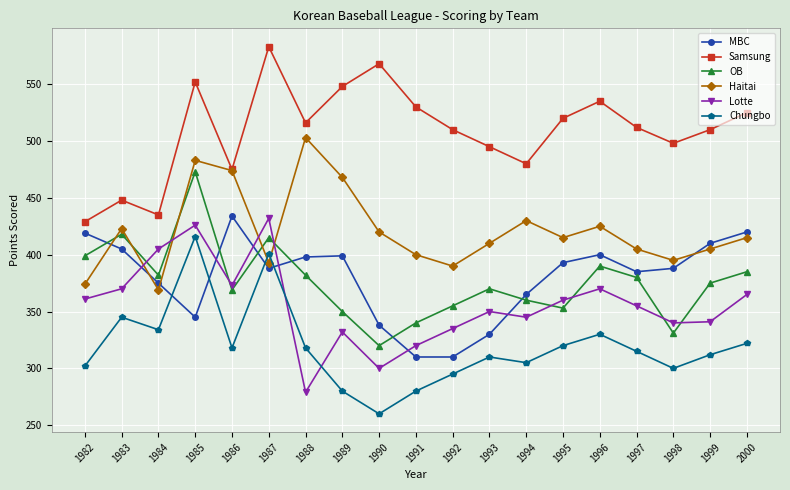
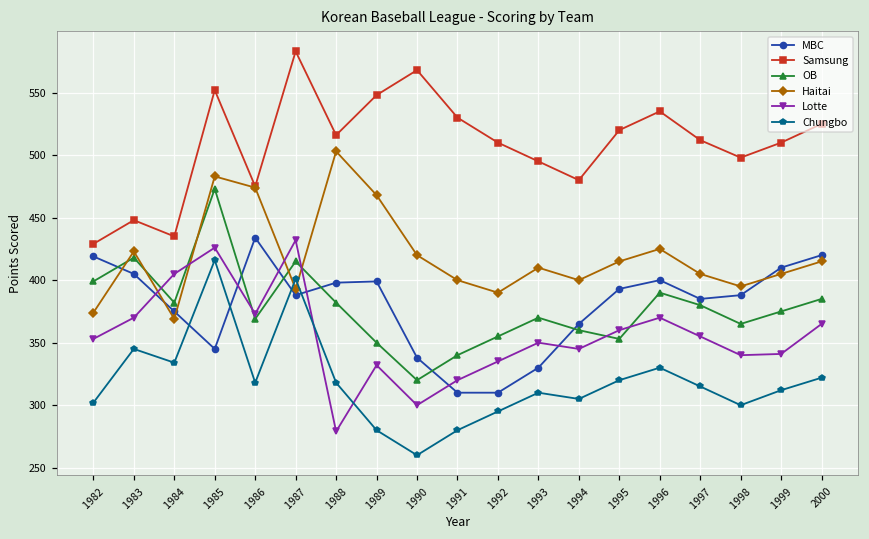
  {
    "Samsung": {
      "1982": 429,
      "1983": 448,
      "1984": 435,
      "1985": 552,
      "1987": 583,
      "1988": 516,
      "1989": 548,
      "1990": 568,
      "1991": 530,
      "1992": 510,
      "1993": 495,
      "1994": 480,
      "1995": 520,
      "1996": 535,
      "1997": 512,
      "1998": 498,
      "1999": 510
    },
    "OB": {
      "1982": 399,
      "1983": 418,
      "1984": 382,
      "1985": 473,
      "1986": 369,
      "1987": 415,
      "1988": 382,
      "1989": 350,
      "1990": 320,
      "1991": 340,
      "1992": 355,
      "1993": 370,
      "1994": 360,
      "1995": 353,
      "1996": 390,
      "1997": 380,
-     "1998": 331,
+     "1998": 365,
      "1999": 375,
      "2000": 385
    },
    "Haitai": {
      "1982": 374,
      "1983": 423,
      "1984": 369,
      "1985": 483,
      "1987": 393,
      "1988": 503,
      "1989": 468,
      "1990": 420,
      "1991": 400,
      "1992": 390,
      "1993": 410,
-     "1994": 430,
+     "1994": 400,
      "1995": 415,
      "1996": 425,
      "1997": 405,
      "1998": 395,
      "1999": 405,
      "2000": 415
    },
    "Lotte": {
-     "1982": 361,
+     "1982": 353,
      "1983": 370,
      "1984": 405,
      "1985": 426,
      "1986": 373,
      "1987": 432,
      "1988": 279,
      "1989": 332,
      "1990": 300,
      "1991": 320,
      "1992": 335,
      "1993": 350,
      "1994": 345,
      "1995": 360,
      "1996": 370,
      "1997": 355,
      "1998": 340,
      "1999": 341,
      "2000": 365
    }
  }
